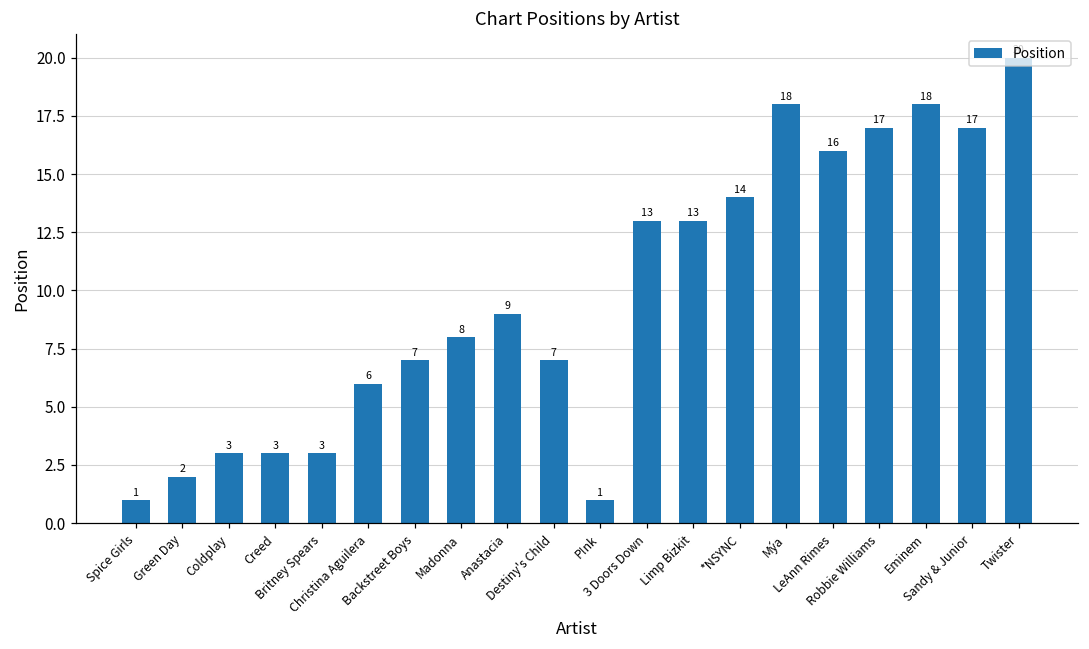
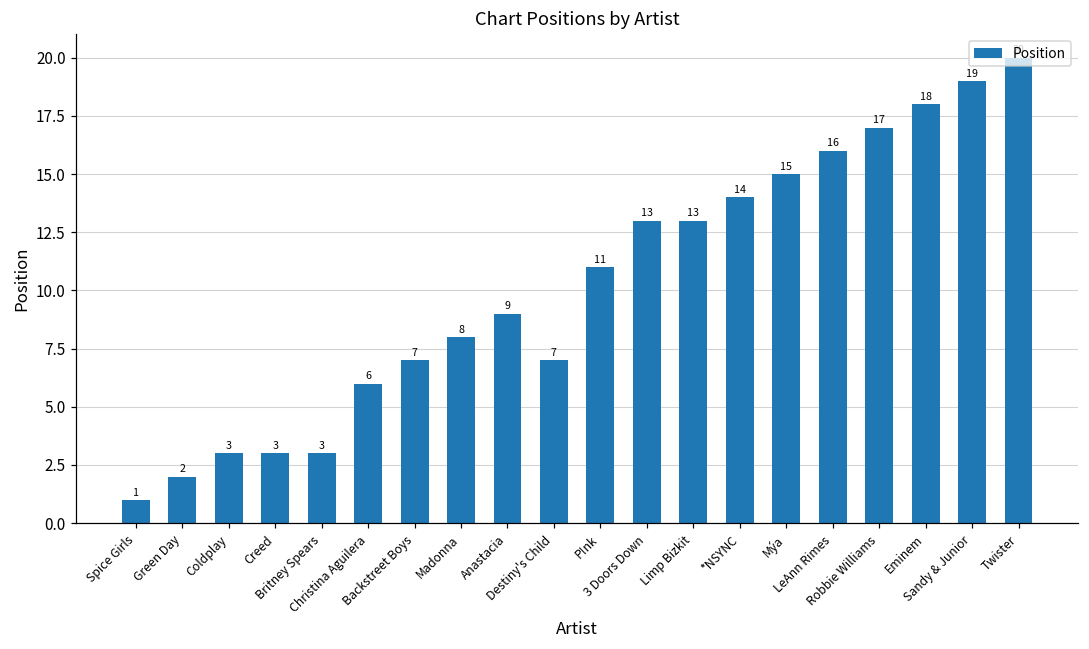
  {
    "Spice Girls": 1,
    "Green Day": 2,
    "Coldplay": 3,
    "Creed": 3,
    "Britney Spears": 3,
    "Christina Aguilera": 6,
    "Backstreet Boys": 7,
    "Madonna": 8,
    "Anastacia": 9,
    "Destiny's Child": 7,
-   "P!nk": 1,
+   "P!nk": 11,
    "3 Doors Down": 13,
    "Limp Bizkit": 13,
    "*NSYNC": 14,
-   "Mýa": 18,
+   "Mýa": 15,
    "LeAnn Rimes": 16,
    "Robbie Williams": 17,
    "Eminem": 18,
-   "Sandy & Junior": 17
+   "Sandy & Junior": 19
  }
